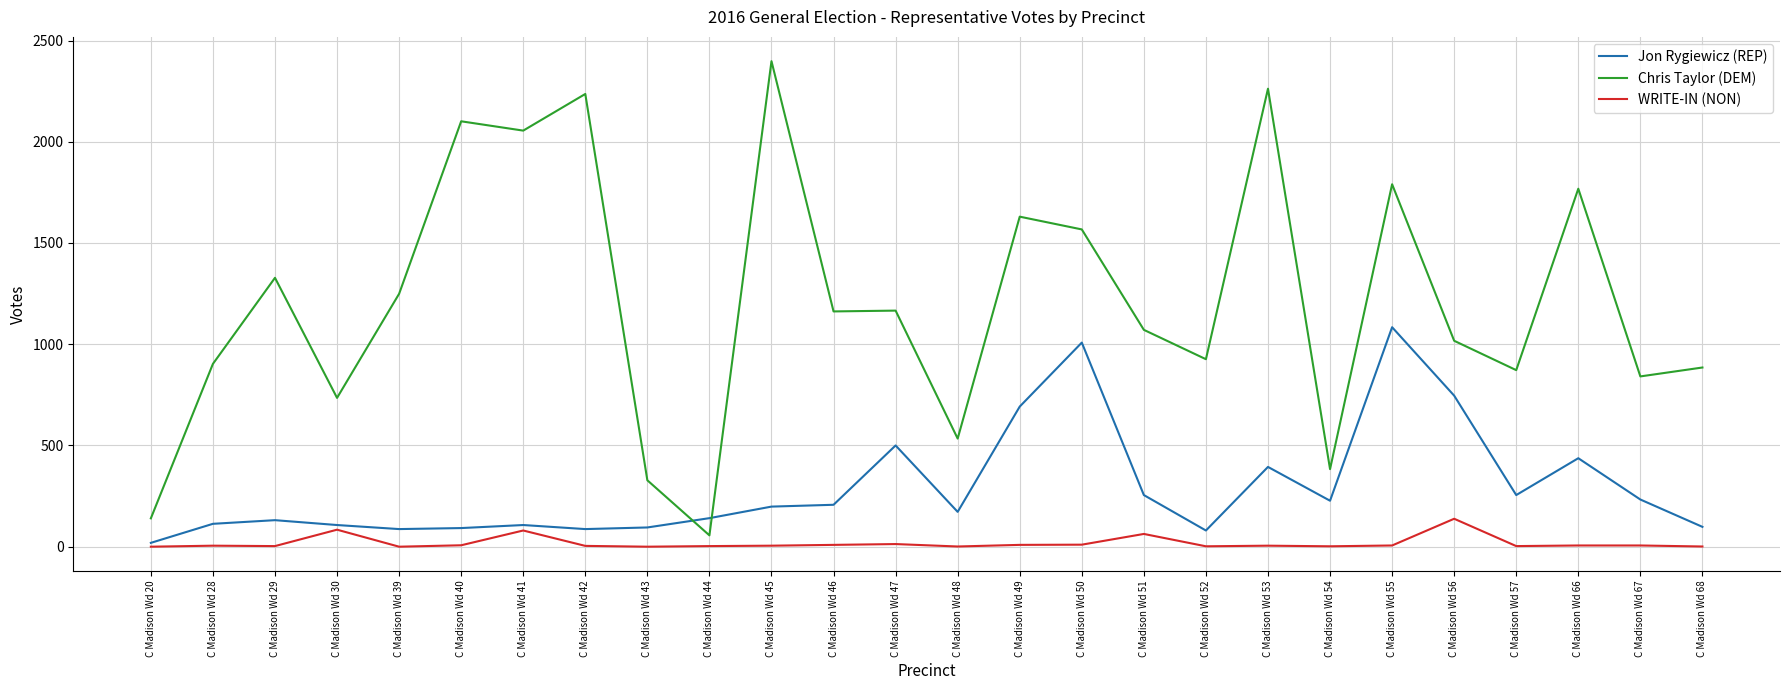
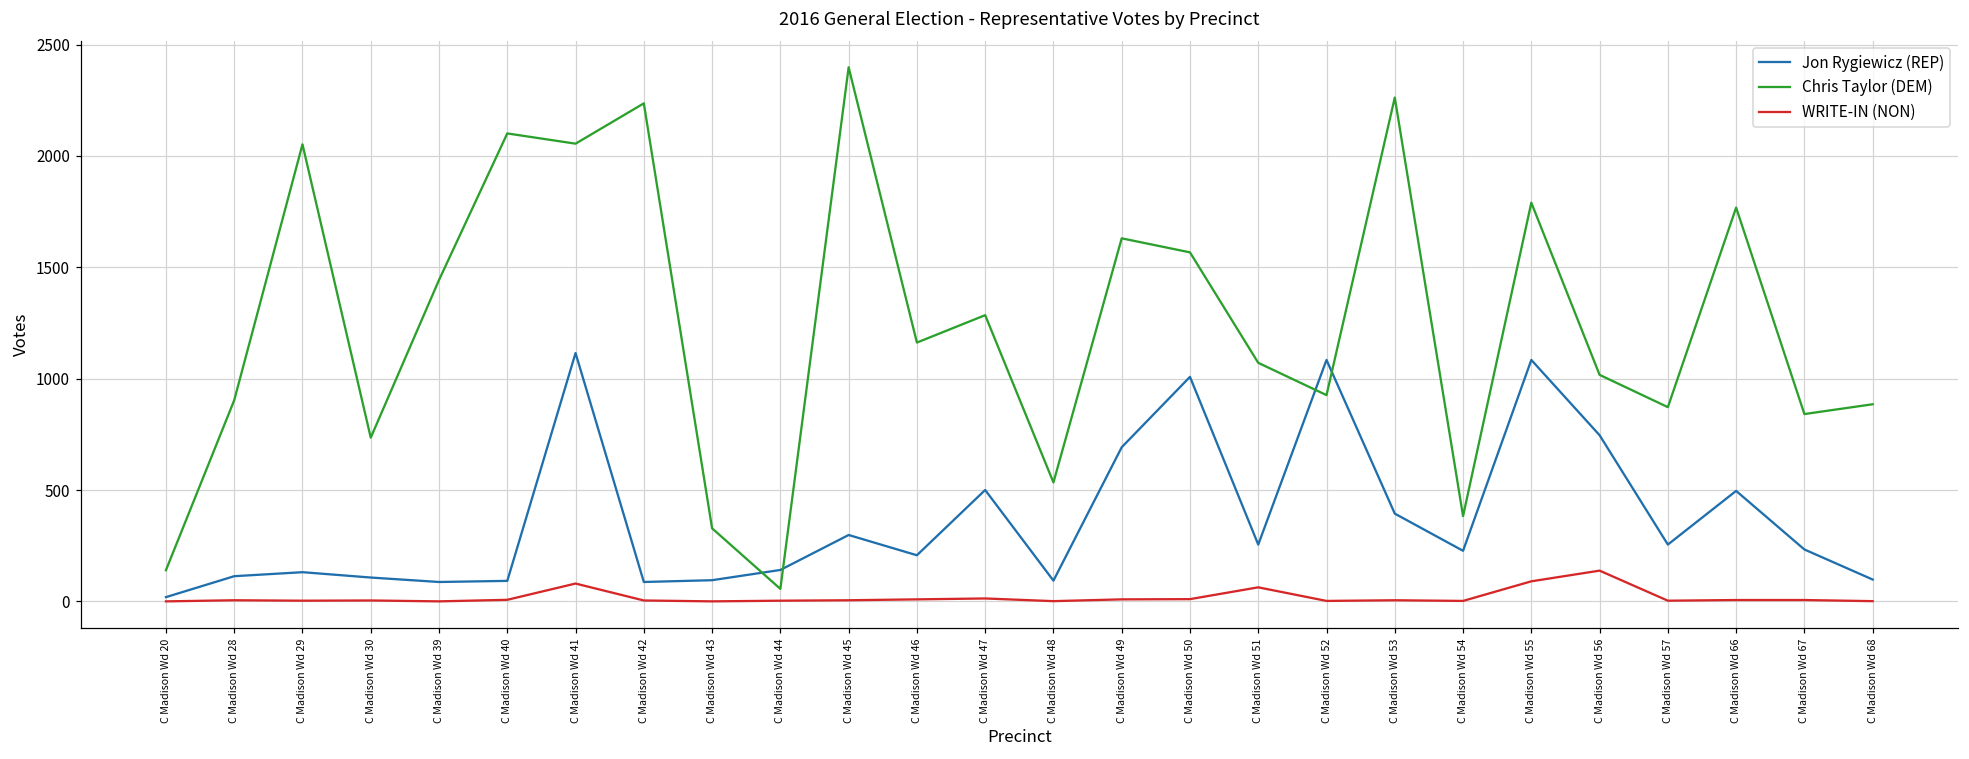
  {
    "Jon Rygiewicz (REP)": {
      "C Madison Wd 20": 20,
      "C Madison Wd 28": 110,
      "C Madison Wd 29": 130,
      "C Madison Wd 30": 110,
      "C Madison Wd 39": 90,
      "C Madison Wd 40": 90,
-     "C Madison Wd 41": 110,
+     "C Madison Wd 41": 1120,
      "C Madison Wd 42": 90,
      "C Madison Wd 43": 100,
      "C Madison Wd 44": 140,
-     "C Madison Wd 45": 200,
+     "C Madison Wd 45": 300,
      "C Madison Wd 46": 210,
      "C Madison Wd 47": 500,
-     "C Madison Wd 48": 170,
+     "C Madison Wd 48": 90,
      "C Madison Wd 49": 690,
      "C Madison Wd 50": 1010,
      "C Madison Wd 51": 260,
-     "C Madison Wd 52": 80,
+     "C Madison Wd 52": 1080,
      "C Madison Wd 53": 390,
      "C Madison Wd 54": 230,
      "C Madison Wd 55": 1080,
      "C Madison Wd 56": 750,
      "C Madison Wd 57": 260,
-     "C Madison Wd 66": 440,
+     "C Madison Wd 66": 500,
      "C Madison Wd 67": 230,
      "C Madison Wd 68": 100
    },
    "Chris Taylor (DEM)": {
      "C Madison Wd 20": 140,
      "C Madison Wd 28": 900,
-     "C Madison Wd 29": 1330,
+     "C Madison Wd 29": 2050,
      "C Madison Wd 30": 740,
-     "C Madison Wd 39": 1250,
+     "C Madison Wd 39": 1440,
      "C Madison Wd 40": 2100,
      "C Madison Wd 41": 2060,
      "C Madison Wd 42": 2240,
      "C Madison Wd 43": 330,
      "C Madison Wd 44": 60,
      "C Madison Wd 45": 2400,
      "C Madison Wd 46": 1160,
-     "C Madison Wd 47": 1170,
+     "C Madison Wd 47": 1290,
      "C Madison Wd 48": 530,
      "C Madison Wd 49": 1630,
      "C Madison Wd 50": 1570,
      "C Madison Wd 51": 1070,
      "C Madison Wd 52": 930,
      "C Madison Wd 53": 2260,
      "C Madison Wd 54": 380,
      "C Madison Wd 55": 1790,
      "C Madison Wd 56": 1020,
      "C Madison Wd 57": 870,
      "C Madison Wd 66": 1770,
      "C Madison Wd 67": 840,
      "C Madison Wd 68": 890
    },
    "WRITE-IN (NON)": {
      "C Madison Wd 20": 0,
      "C Madison Wd 28": 10,
      "C Madison Wd 29": 0,
-     "C Madison Wd 30": 80,
+     "C Madison Wd 30": 0,
      "C Madison Wd 39": 0,
      "C Madison Wd 40": 10,
      "C Madison Wd 41": 80,
      "C Madison Wd 42": 0,
      "C Madison Wd 43": 0,
      "C Madison Wd 44": 0,
      "C Madison Wd 45": 10,
      "C Madison Wd 46": 10,
      "C Madison Wd 47": 10,
      "C Madison Wd 48": 0,
      "C Madison Wd 49": 10,
      "C Madison Wd 50": 10,
      "C Madison Wd 51": 60,
      "C Madison Wd 52": 0,
      "C Madison Wd 53": 10,
      "C Madison Wd 54": 0,
-     "C Madison Wd 55": 10,
+     "C Madison Wd 55": 90,
      "C Madison Wd 56": 140,
      "C Madison Wd 57": 0,
      "C Madison Wd 66": 10,
      "C Madison Wd 67": 10,
      "C Madison Wd 68": 0
    }
  }
